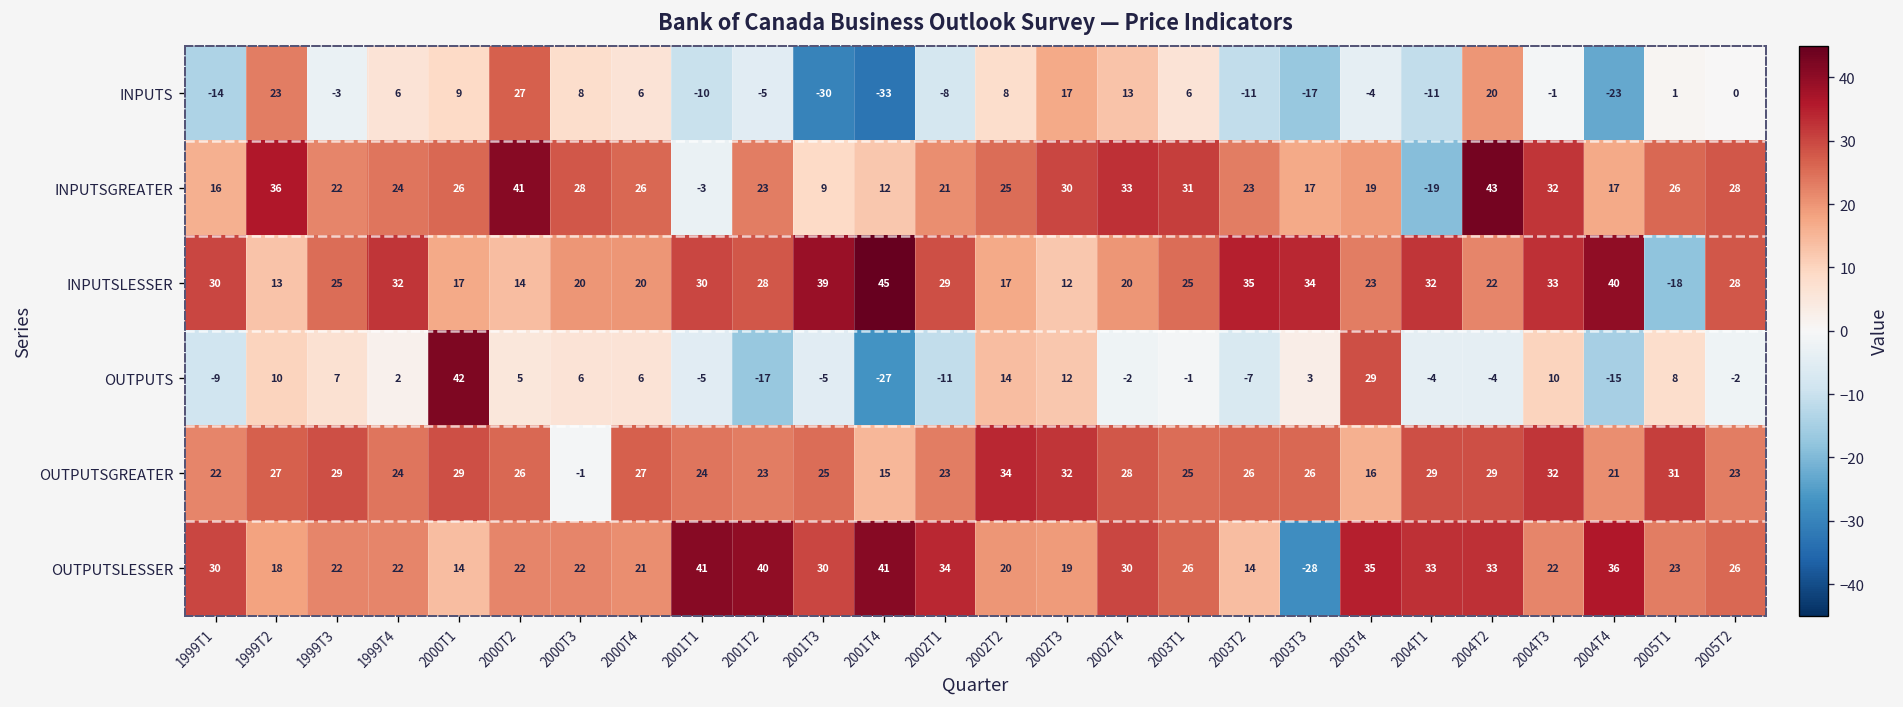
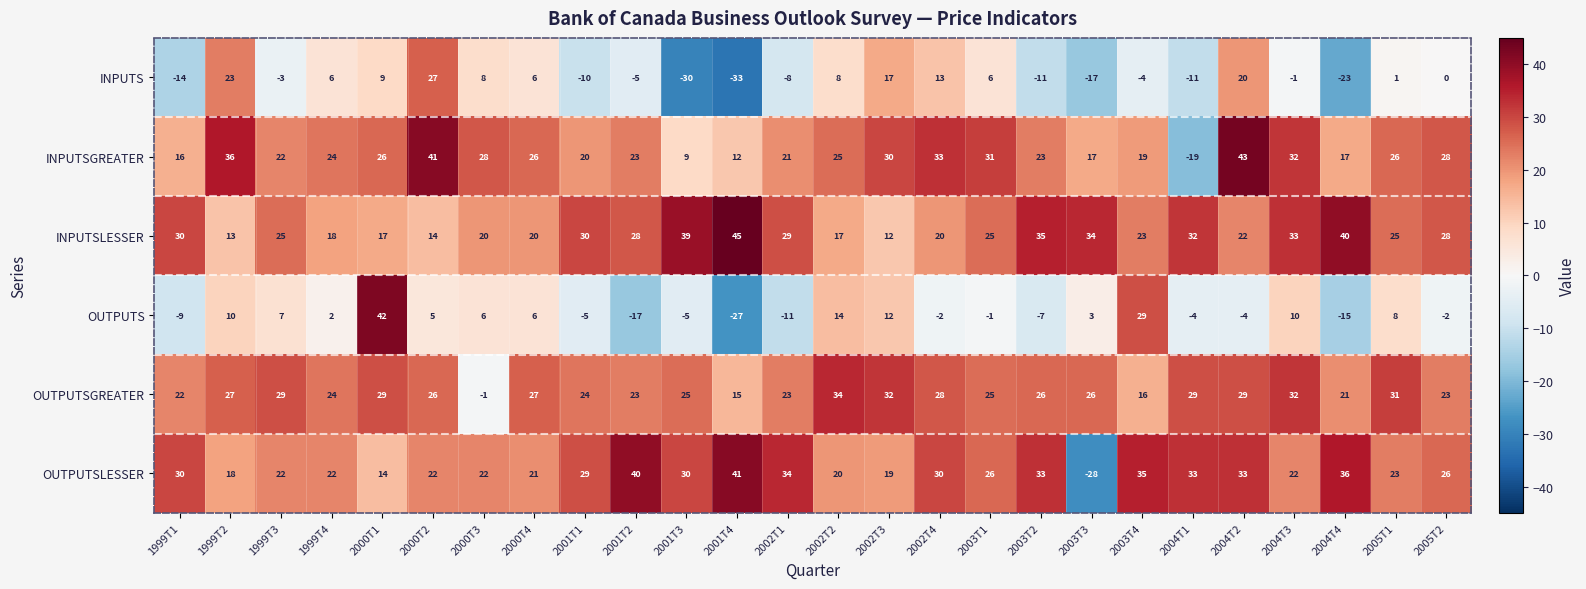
  {
    "INPUTS": {
      "1999T1": -14,
      "1999T2": 23,
      "1999T3": -3,
      "1999T4": 6,
      "2000T1": 9,
      "2000T2": 27,
      "2000T3": 8,
      "2000T4": 6,
      "2001T1": -10,
      "2001T2": -5,
      "2001T3": -30,
      "2001T4": -33,
      "2002T1": -8,
      "2002T2": 8,
      "2002T3": 17,
      "2002T4": 13,
      "2003T1": 6,
      "2003T2": -11,
      "2003T3": -17,
      "2003T4": -4,
      "2004T1": -11,
      "2004T2": 20,
      "2004T3": -1,
      "2004T4": -23,
      "2005T1": 1,
      "2005T2": 0
    },
    "INPUTSGREATER": {
      "1999T1": 16,
      "1999T2": 36,
      "1999T3": 22,
      "1999T4": 24,
      "2000T1": 26,
      "2000T2": 41,
      "2000T3": 28,
      "2000T4": 26,
-     "2001T1": -3,
+     "2001T1": 20,
      "2001T2": 23,
      "2001T3": 9,
      "2001T4": 12,
      "2002T1": 21,
      "2002T2": 25,
      "2002T3": 30,
      "2002T4": 33,
      "2003T1": 31,
      "2003T2": 23,
      "2003T3": 17,
      "2003T4": 19,
      "2004T1": -19,
      "2004T2": 43,
      "2004T3": 32,
      "2004T4": 17,
      "2005T1": 26,
      "2005T2": 28
    },
    "INPUTSLESSER": {
      "1999T1": 30,
      "1999T2": 13,
      "1999T3": 25,
-     "1999T4": 32,
+     "1999T4": 18,
      "2000T1": 17,
      "2000T2": 14,
      "2000T3": 20,
      "2000T4": 20,
      "2001T1": 30,
      "2001T2": 28,
      "2001T3": 39,
      "2001T4": 45,
      "2002T1": 29,
      "2002T2": 17,
      "2002T3": 12,
      "2002T4": 20,
      "2003T1": 25,
      "2003T2": 35,
      "2003T3": 34,
      "2003T4": 23,
      "2004T1": 32,
      "2004T2": 22,
      "2004T3": 33,
      "2004T4": 40,
-     "2005T1": -18,
+     "2005T1": 25,
      "2005T2": 28
    },
    "OUTPUTS": {
      "1999T1": -9,
      "1999T2": 10,
      "1999T3": 7,
      "1999T4": 2,
      "2000T1": 42,
      "2000T2": 5,
      "2000T3": 6,
      "2000T4": 6,
      "2001T1": -5,
      "2001T2": -17,
      "2001T3": -5,
      "2001T4": -27,
      "2002T1": -11,
      "2002T2": 14,
      "2002T3": 12,
      "2002T4": -2,
      "2003T1": -1,
      "2003T2": -7,
      "2003T3": 3,
      "2003T4": 29,
      "2004T1": -4,
      "2004T2": -4,
      "2004T3": 10,
      "2004T4": -15,
      "2005T1": 8,
      "2005T2": -2
    },
    "OUTPUTSGREATER": {
      "1999T1": 22,
      "1999T2": 27,
      "1999T3": 29,
      "1999T4": 24,
      "2000T1": 29,
      "2000T2": 26,
      "2000T3": -1,
      "2000T4": 27,
      "2001T1": 24,
      "2001T2": 23,
      "2001T3": 25,
      "2001T4": 15,
      "2002T1": 23,
      "2002T2": 34,
      "2002T3": 32,
      "2002T4": 28,
      "2003T1": 25,
      "2003T2": 26,
      "2003T3": 26,
      "2003T4": 16,
      "2004T1": 29,
      "2004T2": 29,
      "2004T3": 32,
      "2004T4": 21,
      "2005T1": 31,
      "2005T2": 23
    },
    "OUTPUTSLESSER": {
      "1999T1": 30,
      "1999T2": 18,
      "1999T3": 22,
      "1999T4": 22,
      "2000T1": 14,
      "2000T2": 22,
      "2000T3": 22,
      "2000T4": 21,
-     "2001T1": 41,
+     "2001T1": 29,
      "2001T2": 40,
      "2001T3": 30,
      "2001T4": 41,
      "2002T1": 34,
      "2002T2": 20,
      "2002T3": 19,
      "2002T4": 30,
      "2003T1": 26,
-     "2003T2": 14,
+     "2003T2": 33,
      "2003T3": -28,
      "2003T4": 35,
      "2004T1": 33,
      "2004T2": 33,
      "2004T3": 22,
      "2004T4": 36,
      "2005T1": 23,
      "2005T2": 26
    }
  }
